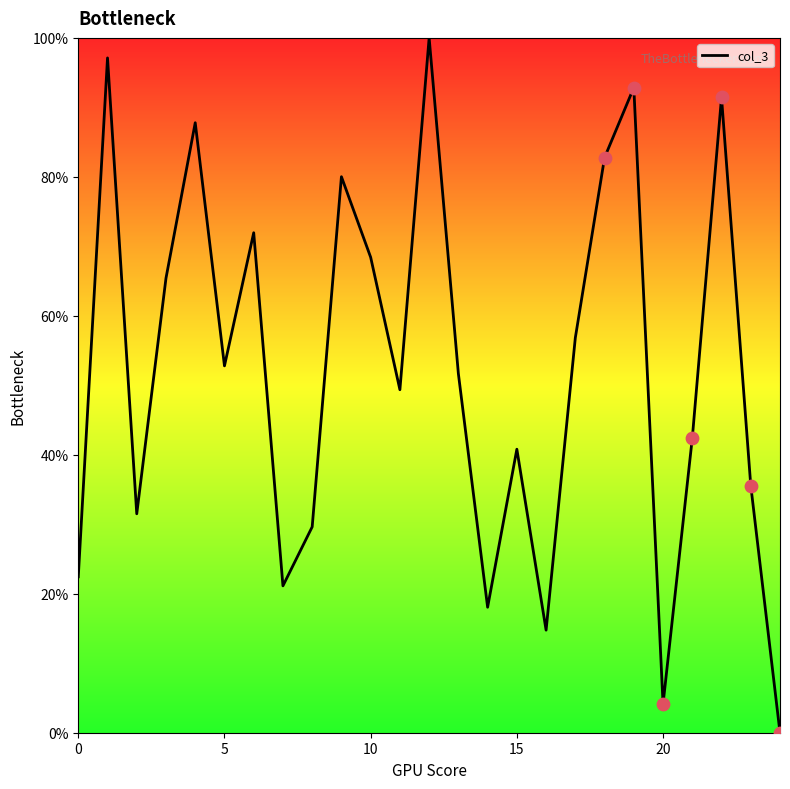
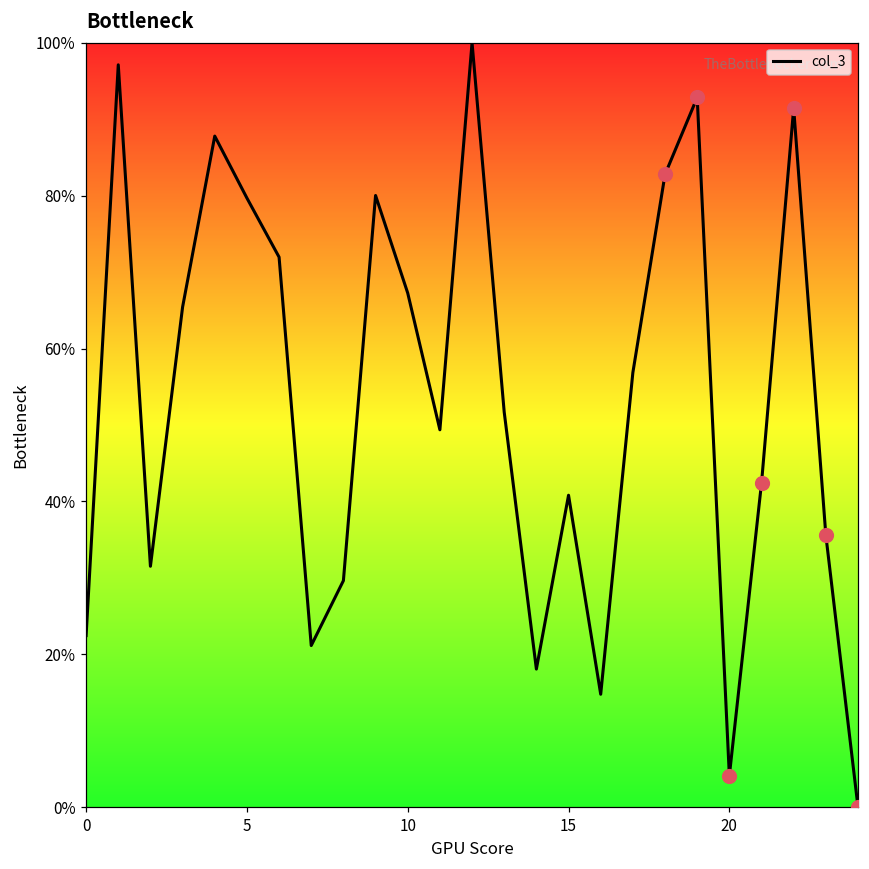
  {
    "col_3": {
      "0": "22%",
-     "5": "53%",
-     "10": "68%",
+     "5": "80%",
+     "10": "67%",
      "15": "41%"
    }
  }
